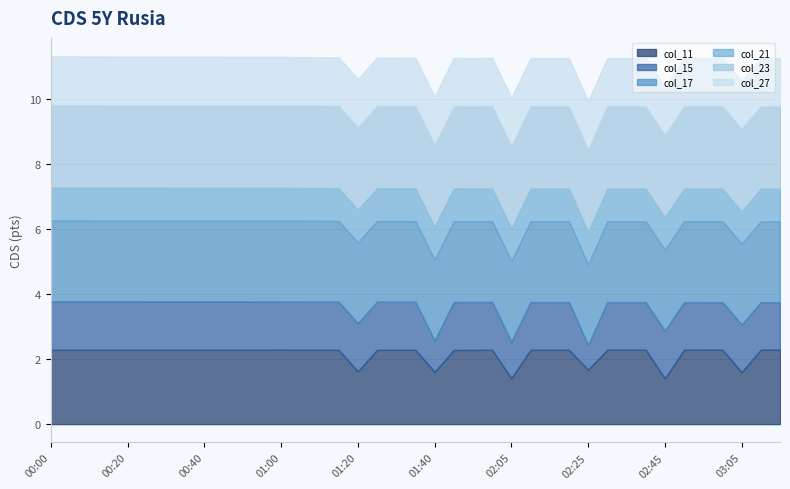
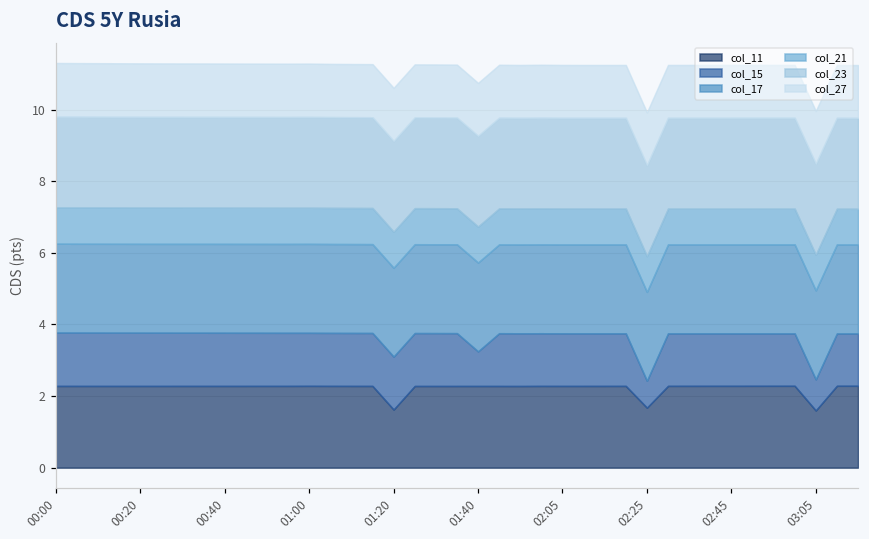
  {
    "col_11": {
      "00:00": 2.3,
      "00:20": 2.3,
      "00:40": 2.3,
      "01:00": 2.3,
      "01:20": 1.6,
-     "01:40": 1.6,
-     "02:05": 1.4,
+     "01:40": 2.3,
+     "02:05": 2.3,
      "02:25": 1.7,
-     "02:45": 1.4,
+     "02:45": 2.3,
      "03:05": 1.6
    },
    "col_15": {
      "00:00": 1.5,
      "00:20": 1.5,
      "00:40": 1.5,
      "01:00": 1.5,
      "01:20": 1.5,
      "01:40": 1.0,
-     "02:05": 1.1,
+     "02:05": 1.5,
      "02:25": 0.8,
      "02:45": 1.5,
-     "03:05": 1.5
+     "03:05": 0.9
    }
  }
